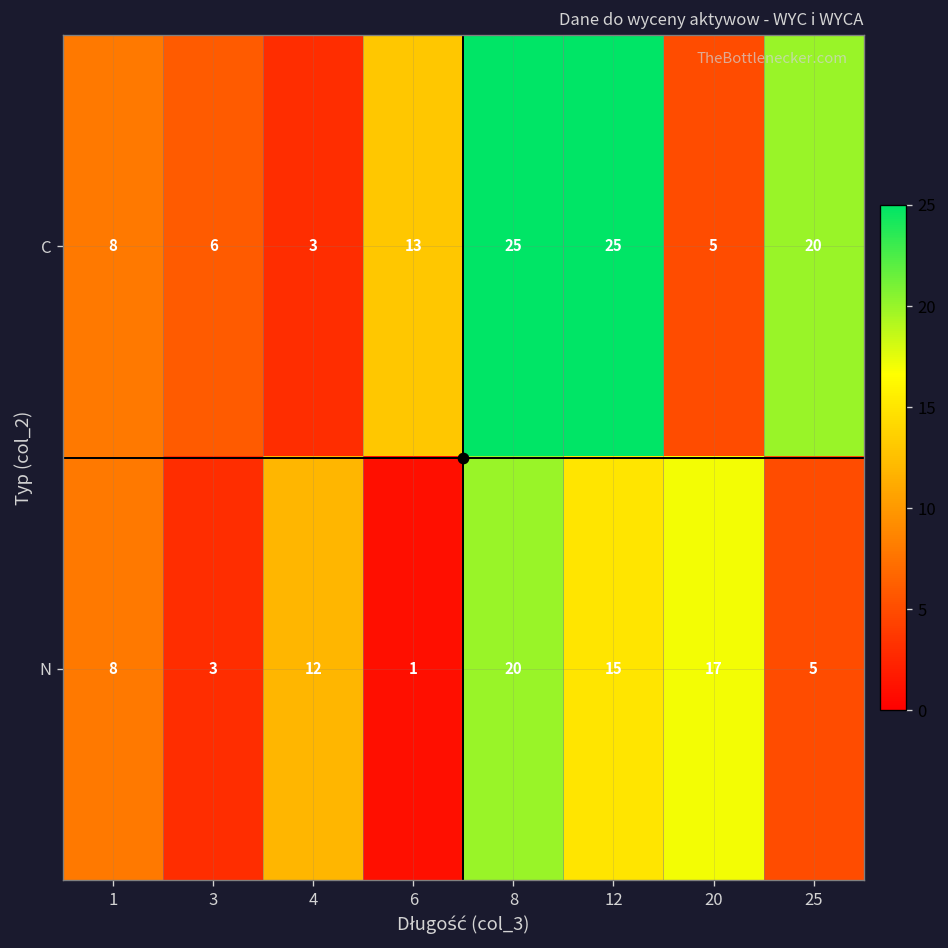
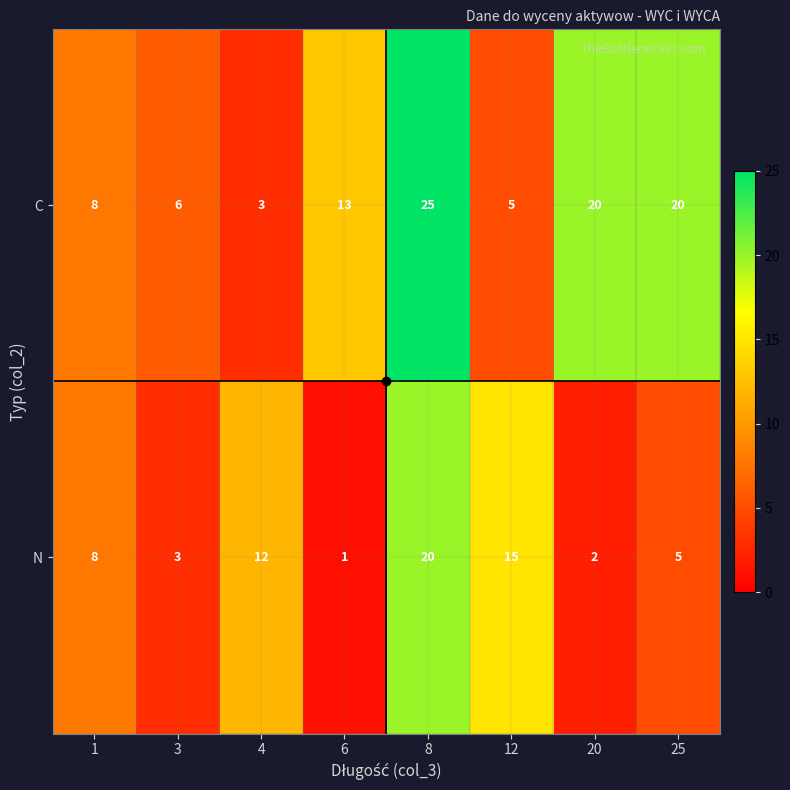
  {
    "C": {
      "1": 8,
      "3": 6,
      "4": 3,
      "6": 13,
      "8": 25,
-     "12": 25,
-     "20": 5
+     "12": 5,
+     "20": 20
    },
    "N": {
      "1": 8,
      "3": 3,
      "4": 12,
      "6": 1,
      "8": 20,
      "12": 15,
-     "20": 17,
+     "20": 2,
      "25": 5
    }
  }
